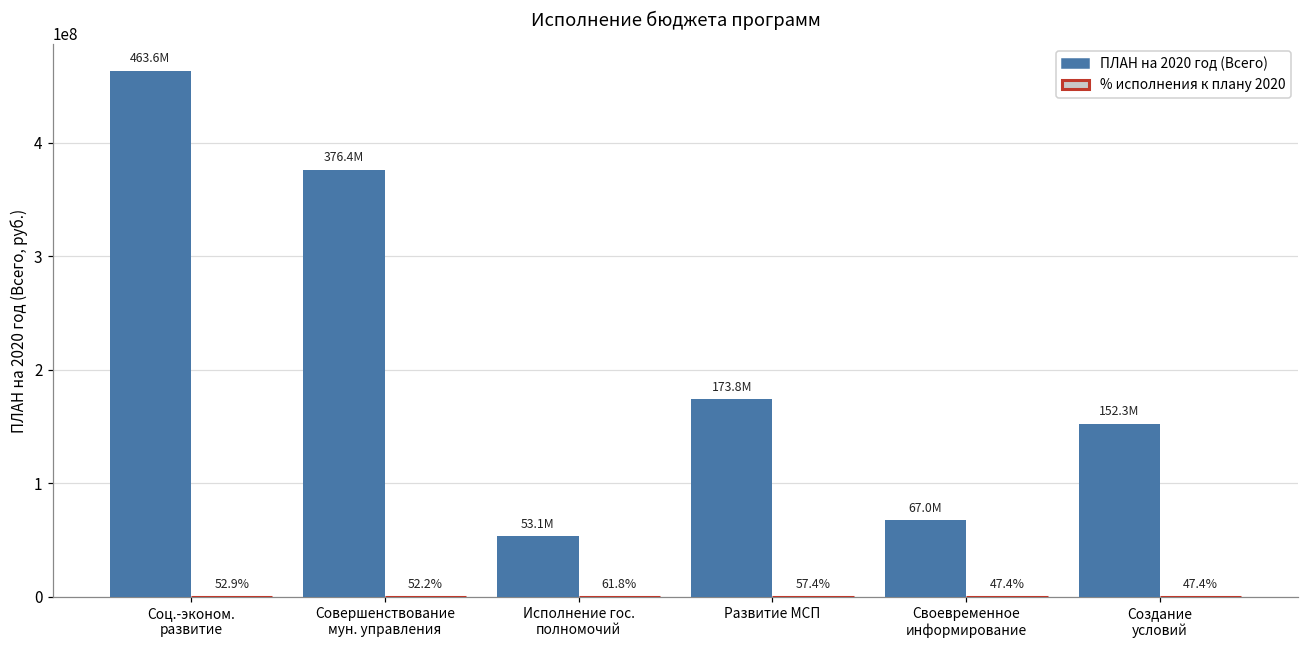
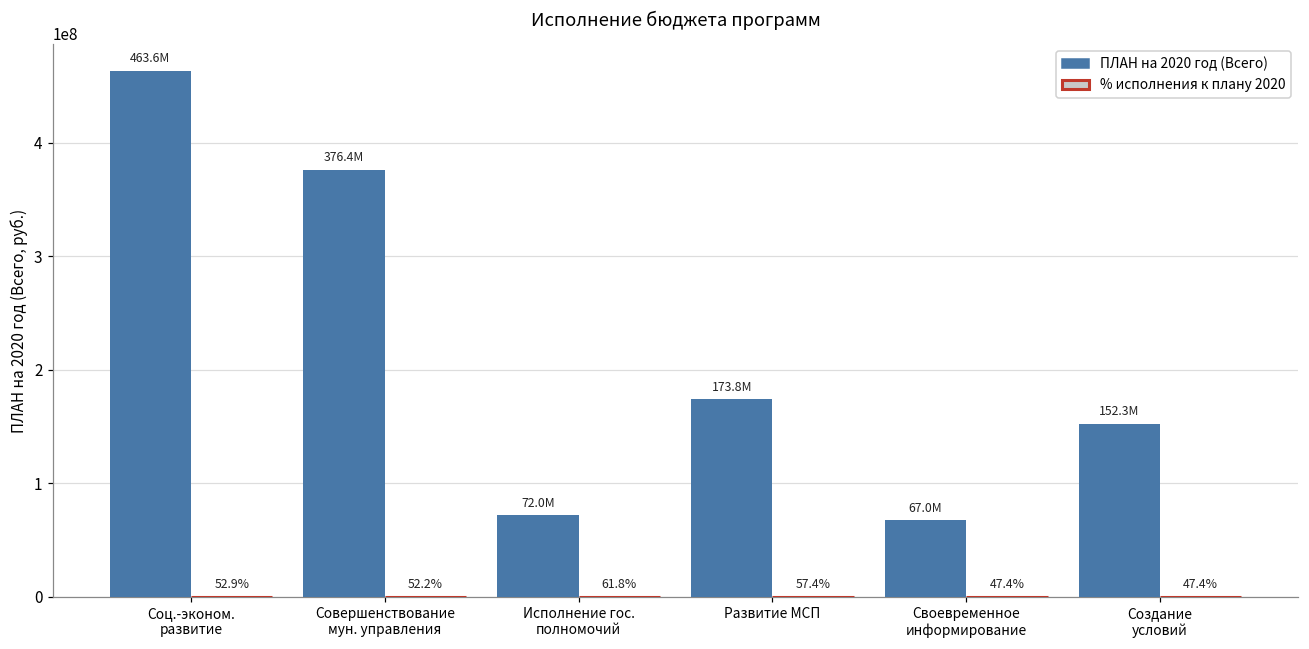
  {
    "ПЛАН на 2020 год (Всего)": {
      "Соц.-эконом. развитие": "463.6M",
      "Совершенствование мун. управления": "376.4M",
-     "Исполнение гос. полномочий": "53.1M",
+     "Исполнение гос. полномочий": "72.0M",
      "Развитие МСП": "173.8M",
      "Своевременное информирование": "67.0M",
      "Создание условий": "152.3M"
    },
    "% исполнения к плану 2020": {
      "Соц.-эконом. развитие": "52.9%",
      "Совершенствование мун. управления": "52.2%",
      "Исполнение гос. полномочий": "61.8%",
      "Развитие МСП": "57.4%",
      "Своевременное информирование": "47.4%",
      "Создание условий": "47.4%"
    }
  }
